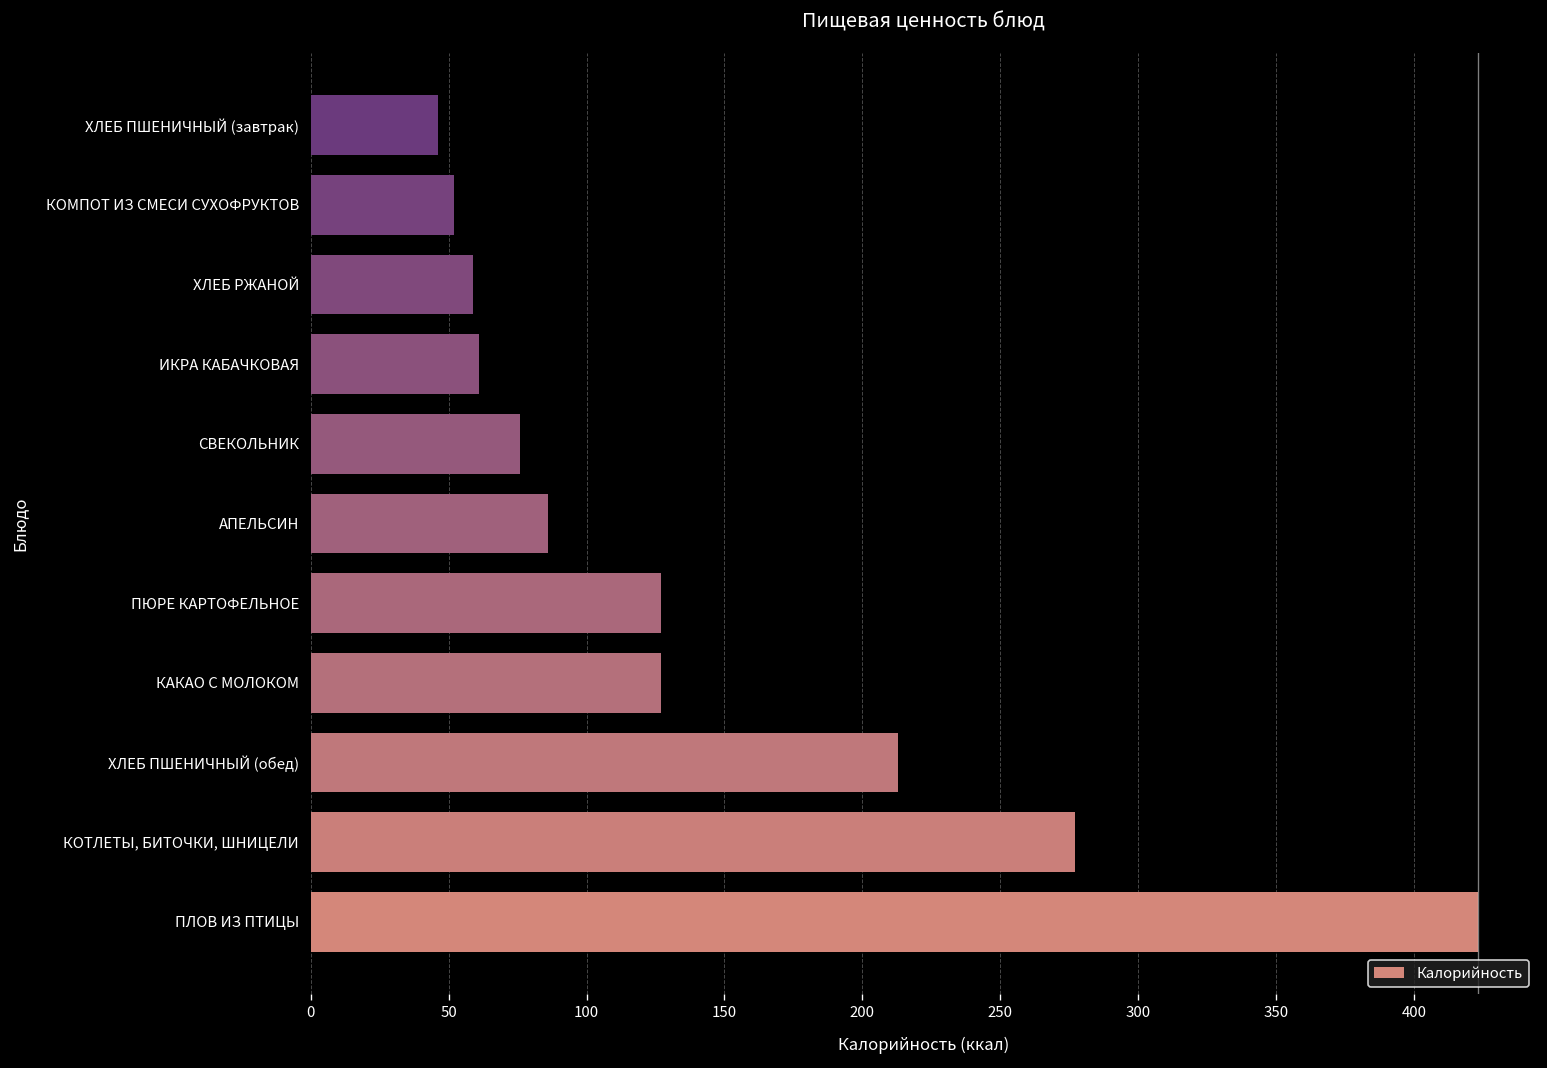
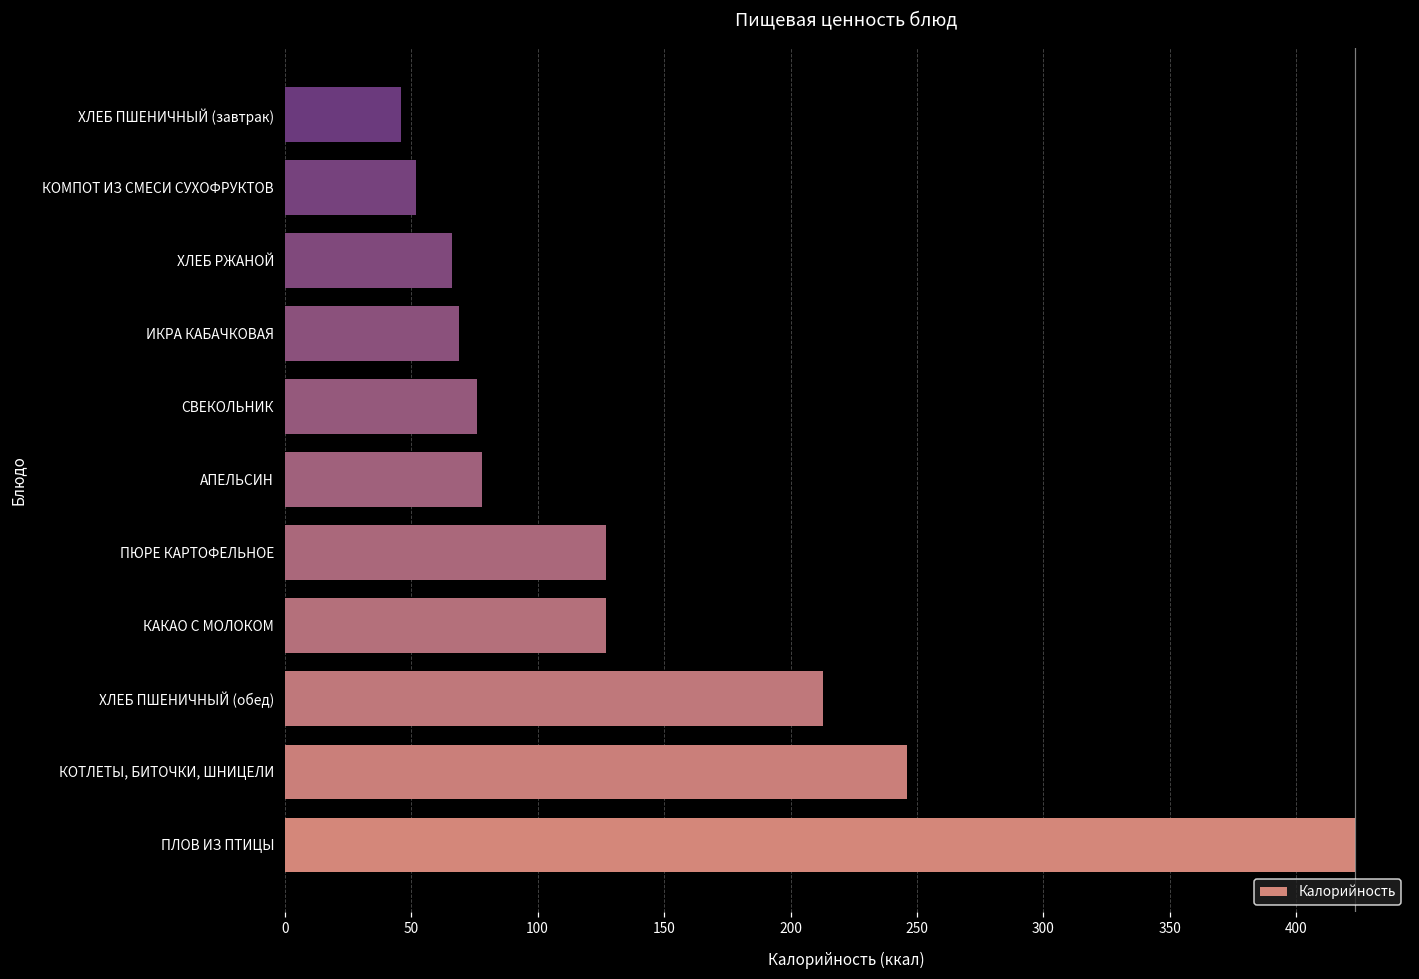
  {
    "ХЛЕБ ПШЕНИЧНЫЙ (завтрак)": 46,
    "КОМПОТ ИЗ СМЕСИ СУХОФРУКТОВ": 52,
-   "ХЛЕБ РЖАНОЙ": 59,
-   "ИКРА КАБАЧКОВАЯ": 61,
+   "ХЛЕБ РЖАНОЙ": 66,
+   "ИКРА КАБАЧКОВАЯ": 69,
    "СВЕКОЛЬНИК": 76,
-   "АПЕЛЬСИН": 86,
+   "АПЕЛЬСИН": 78,
    "ПЮРЕ КАРТОФЕЛЬНОЕ": 127,
    "КАКАО С МОЛОКОМ": 127,
    "ХЛЕБ ПШЕНИЧНЫЙ (обед)": 213,
-   "КОТЛЕТЫ, БИТОЧКИ, ШНИЦЕЛИ": 277,
+   "КОТЛЕТЫ, БИТОЧКИ, ШНИЦЕЛИ": 246,
    "ПЛОВ ИЗ ПТИЦЫ": 423
  }
